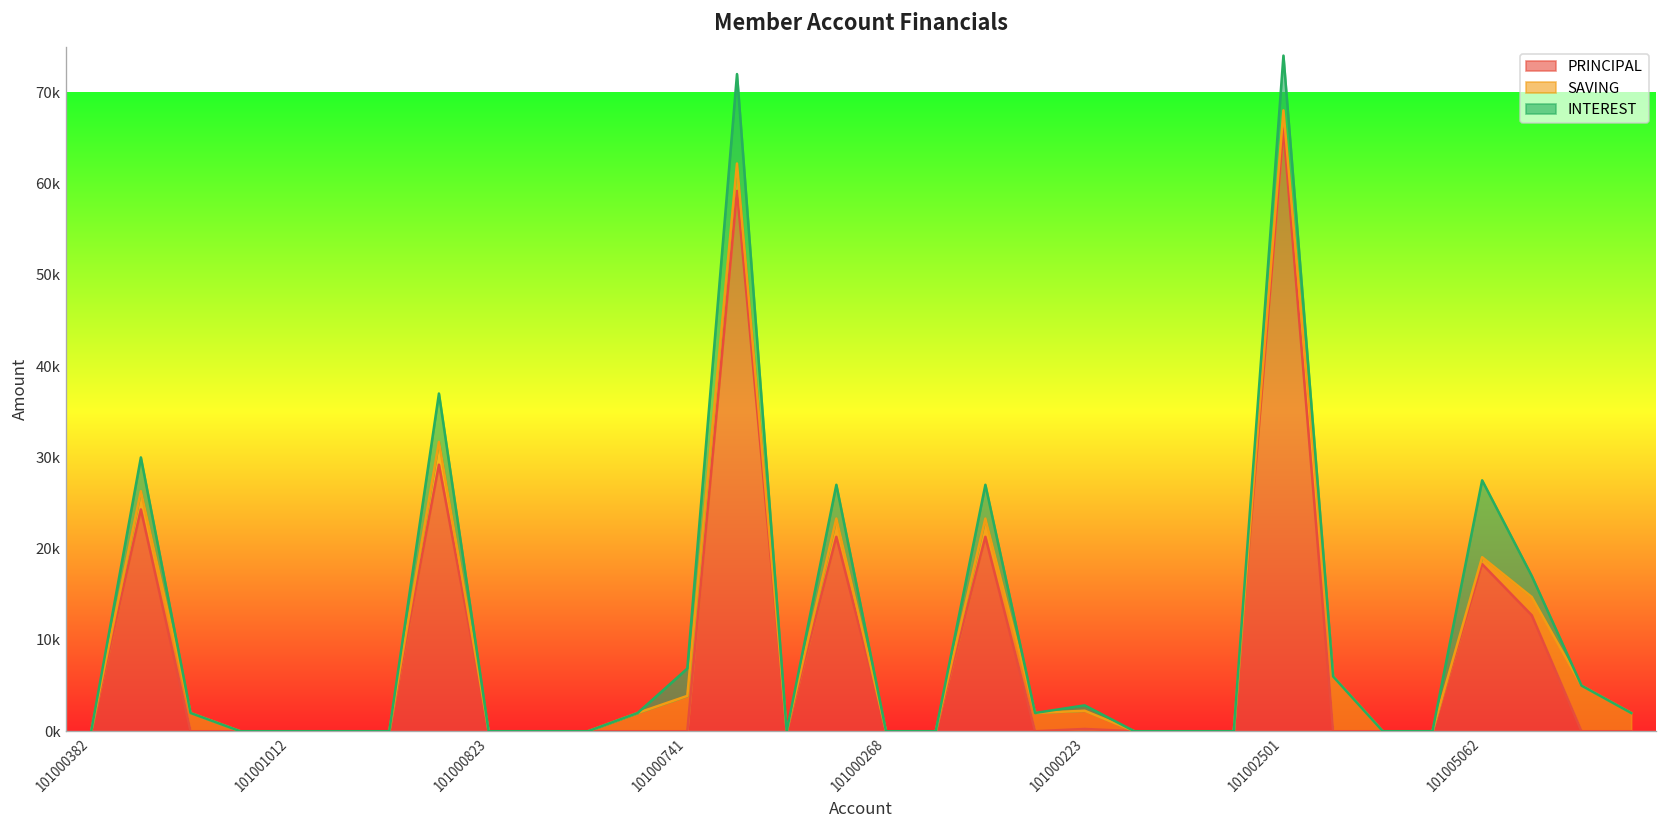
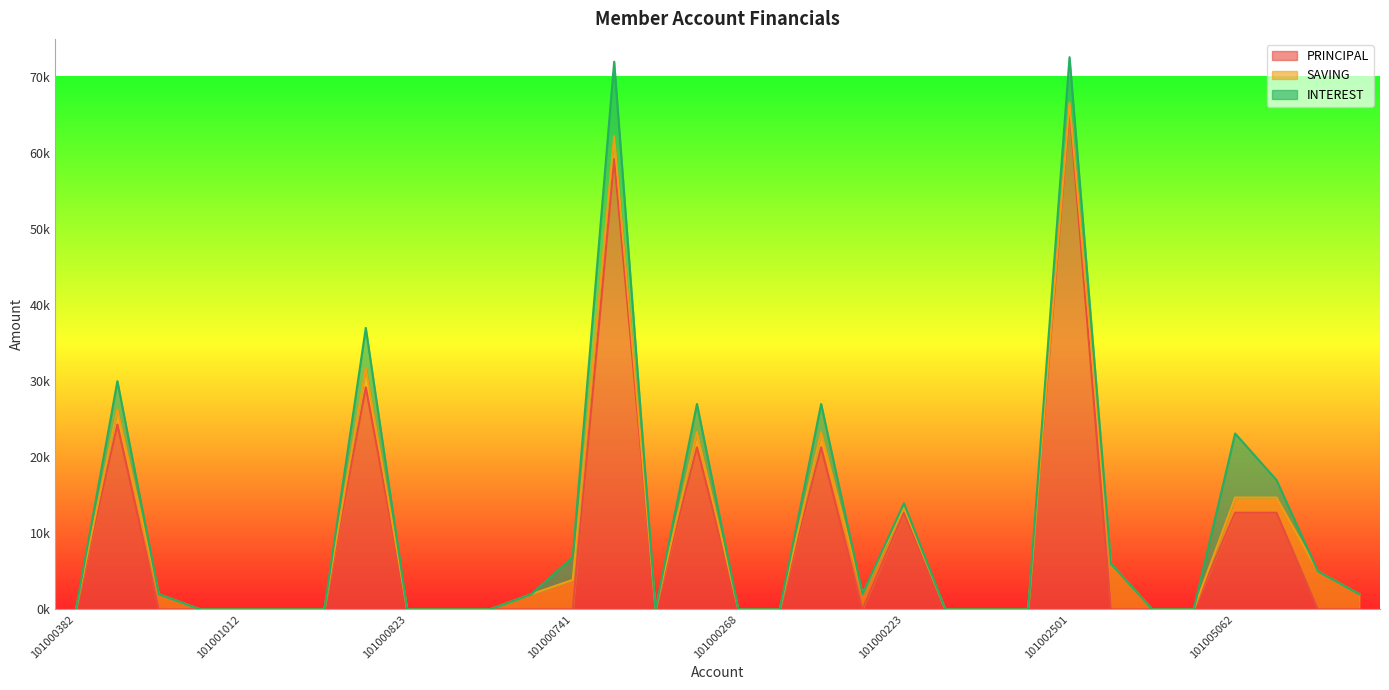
  {
    "PRINCIPAL": {
      "101000741": 0,
-     "101000223": 0,
+     "101000223": 13000,
      "101002501": 66000,
-     "101005062": 18000
+     "101005062": 13000
    },
    "SAVING": {
      "101000741": 4000,
-     "101000223": 2000,
-     "101002501": 2000,
-     "101005062": 1000
+     "101000223": 1000,
+     "101002501": 1000,
+     "101005062": 2000
    },
    "INTEREST": {
      "101000741": 3000,
      "101000223": 1000,
      "101002501": 6000,
      "101005062": 8000
    }
  }
